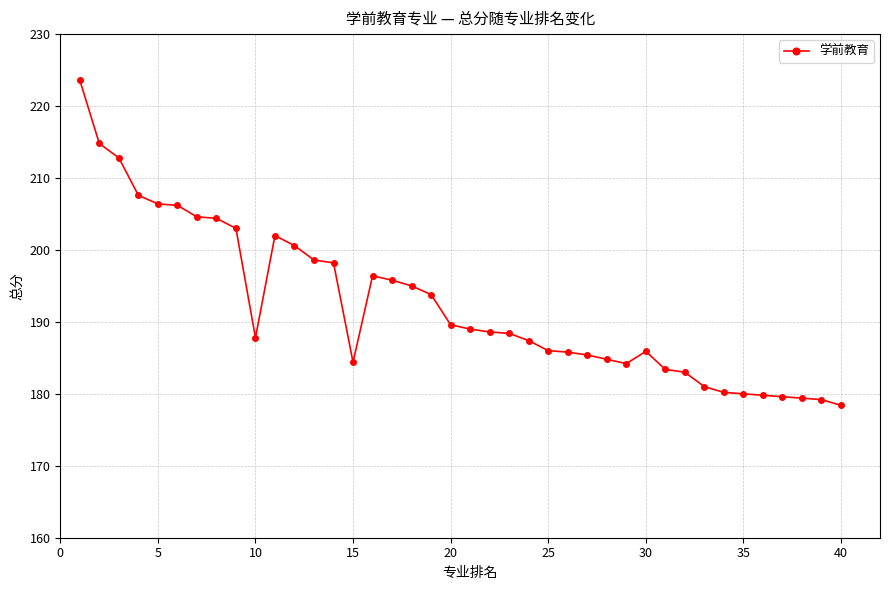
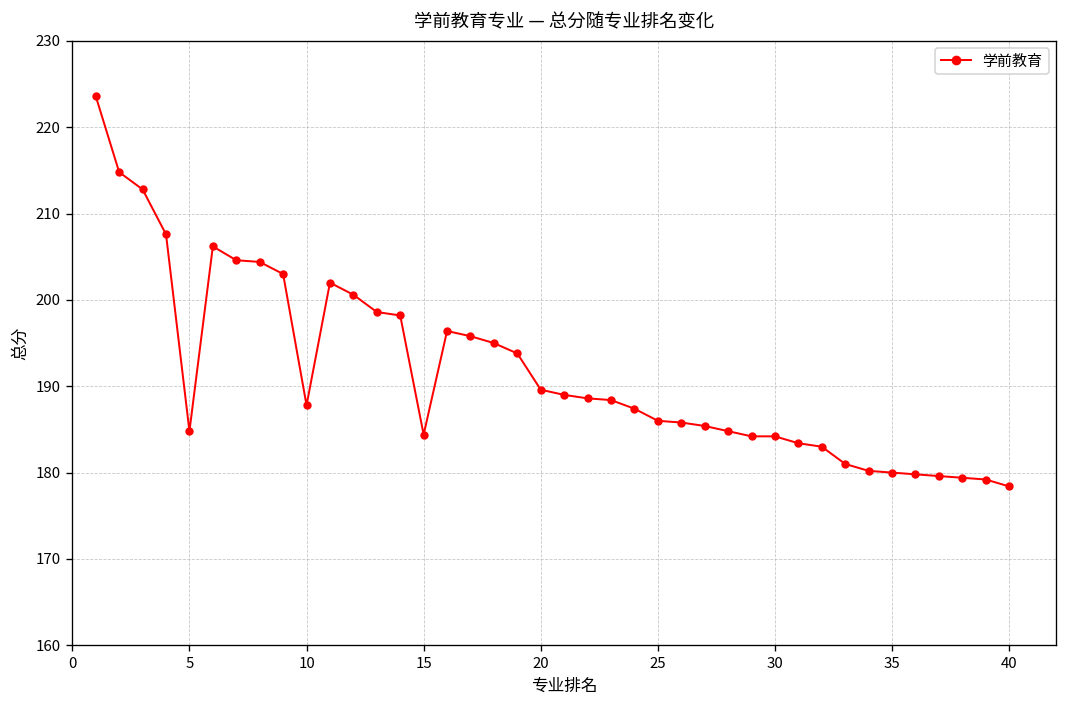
  {
-   "5": 206,
+   "5": 185,
    "10": 188,
    "15": 184,
    "20": 190,
    "25": 186,
-   "30": 186,
+   "30": 184,
    "35": 180,
    "40": 178
  }
